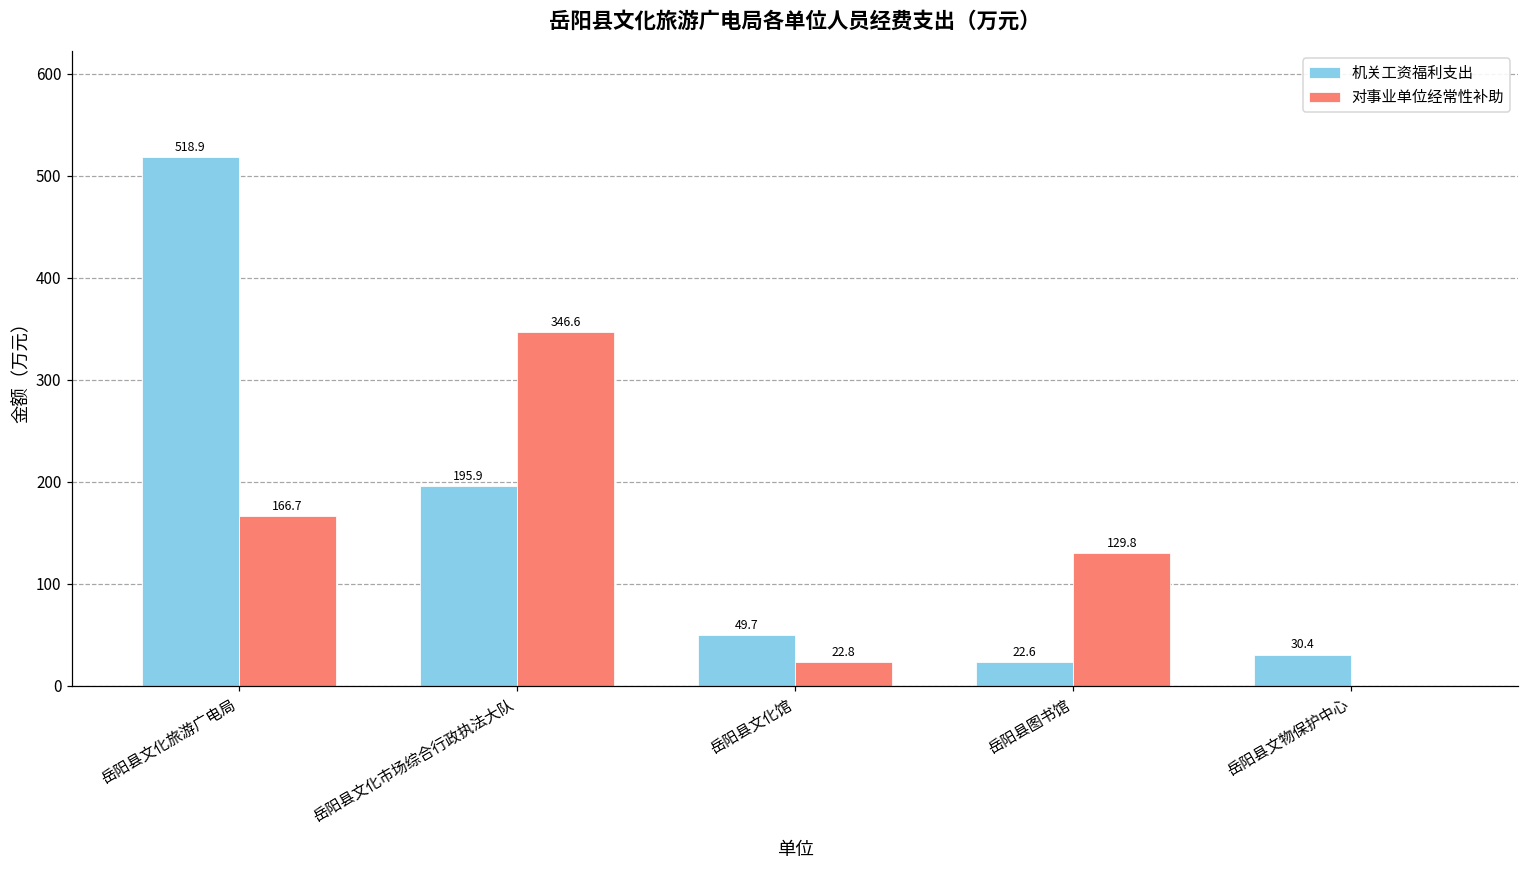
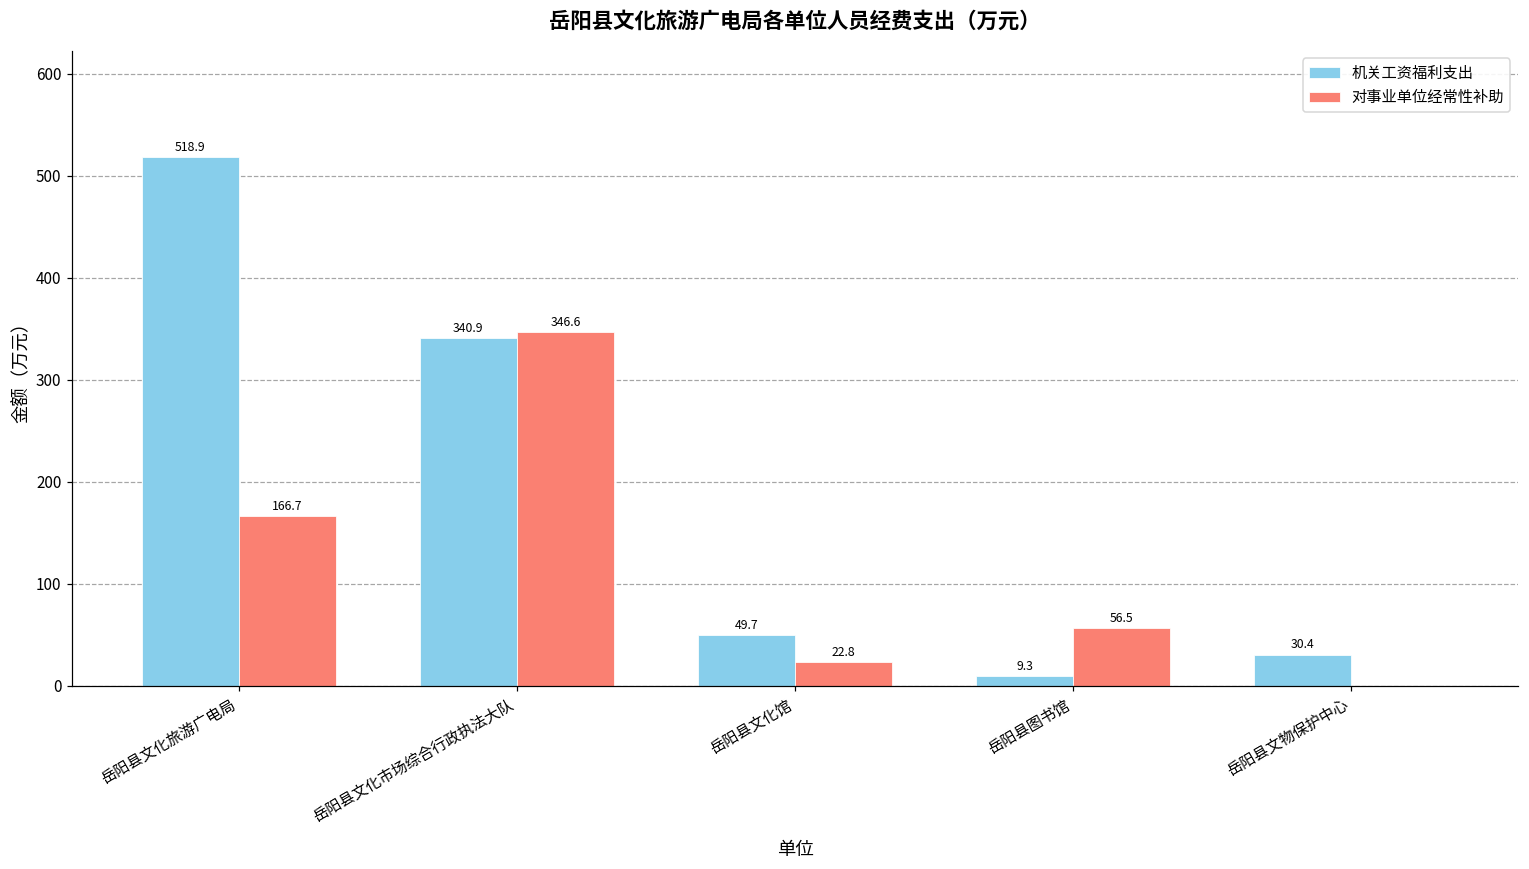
  {
    "机关工资福利支出": {
      "岳阳县文化旅游广电局": 518.9,
-     "岳阳县文化市场综合行政执法大队": 195.9,
+     "岳阳县文化市场综合行政执法大队": 340.9,
      "岳阳县文化馆": 49.7,
-     "岳阳县图书馆": 22.6,
+     "岳阳县图书馆": 9.3,
      "岳阳县文物保护中心": 30.4
    },
    "对事业单位经常性补助": {
      "岳阳县文化旅游广电局": 166.7,
      "岳阳县文化市场综合行政执法大队": 346.6,
      "岳阳县文化馆": 22.8,
-     "岳阳县图书馆": 129.8
+     "岳阳县图书馆": 56.5
    }
  }
